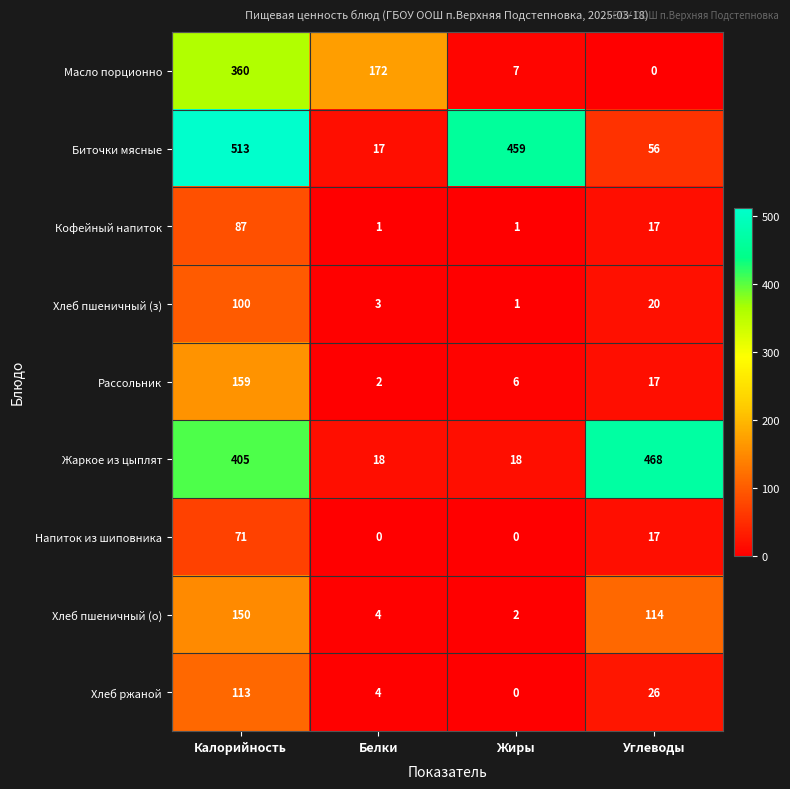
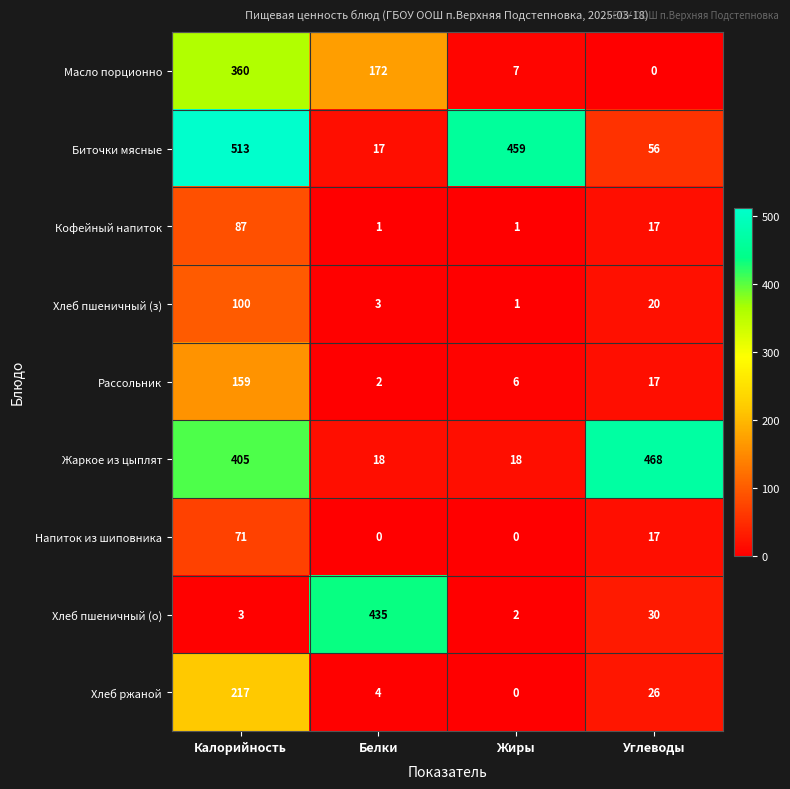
  {
    "Масло порционно": {
      "Калорийность": 360,
      "Белки": 172,
      "Жиры": 7,
      "Углеводы": 0
    },
    "Биточки мясные": {
      "Калорийность": 513,
      "Белки": 17,
      "Жиры": 459,
      "Углеводы": 56
    },
    "Кофейный напиток": {
      "Калорийность": 87,
      "Белки": 1,
      "Жиры": 1,
      "Углеводы": 17
    },
    "Хлеб пшеничный (з)": {
      "Калорийность": 100,
      "Белки": 3,
      "Жиры": 1,
      "Углеводы": 20
    },
    "Рассольник": {
      "Калорийность": 159,
      "Белки": 2,
      "Жиры": 6,
      "Углеводы": 17
    },
    "Жаркое из цыплят": {
      "Калорийность": 405,
      "Белки": 18,
      "Жиры": 18,
      "Углеводы": 468
    },
    "Напиток из шиповника": {
      "Калорийность": 71,
      "Белки": 0,
      "Жиры": 0,
      "Углеводы": 17
    },
    "Хлеб пшеничный (о)": {
-     "Калорийность": 150,
-     "Белки": 4,
+     "Калорийность": 3,
+     "Белки": 435,
      "Жиры": 2,
-     "Углеводы": 114
+     "Углеводы": 30
    },
    "Хлеб ржаной": {
-     "Калорийность": 113,
+     "Калорийность": 217,
      "Белки": 4,
      "Жиры": 0,
      "Углеводы": 26
    }
  }
